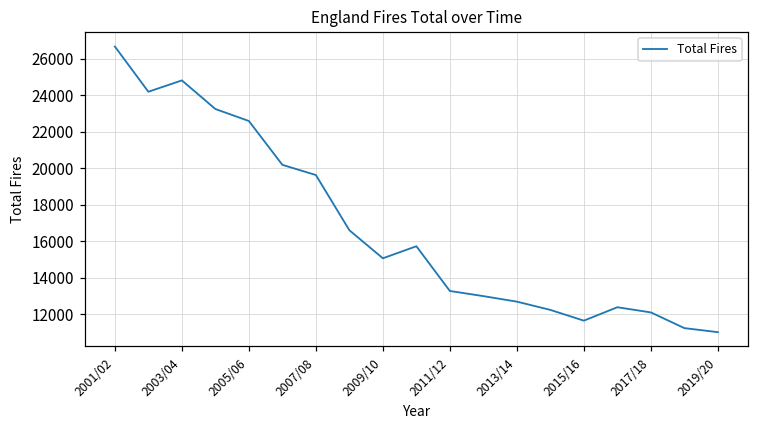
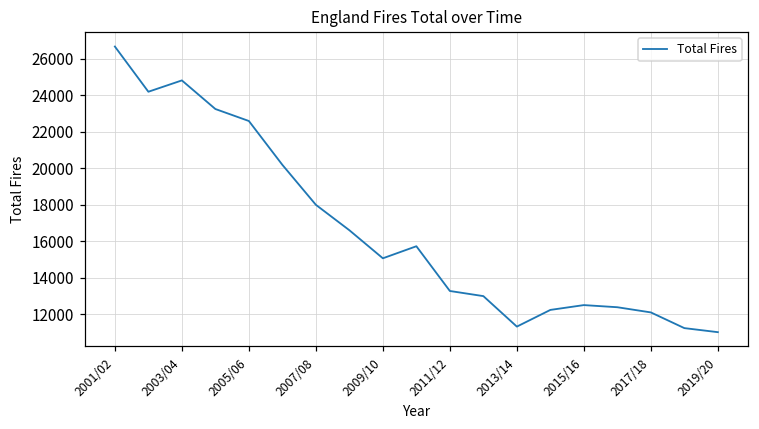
  {
    "2001/02": 26700,
    "2003/04": 24800,
    "2005/06": 22600,
-   "2007/08": 19600,
+   "2007/08": 18000,
    "2009/10": 15100,
    "2011/12": 13300,
-   "2013/14": 12700,
-   "2015/16": 11700,
+   "2013/14": 11300,
+   "2015/16": 12500,
    "2017/18": 12100,
    "2019/20": 11000
  }
